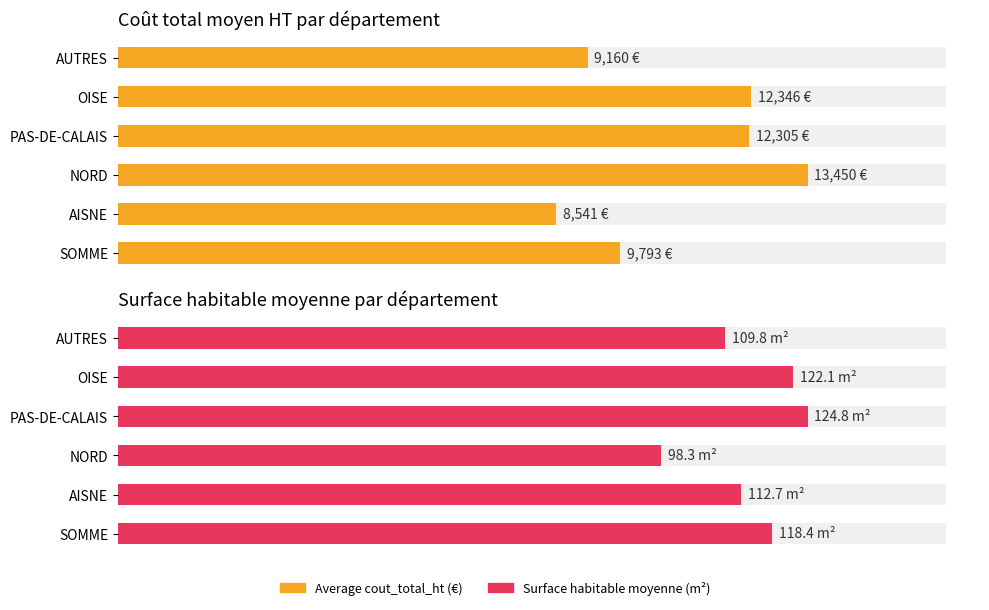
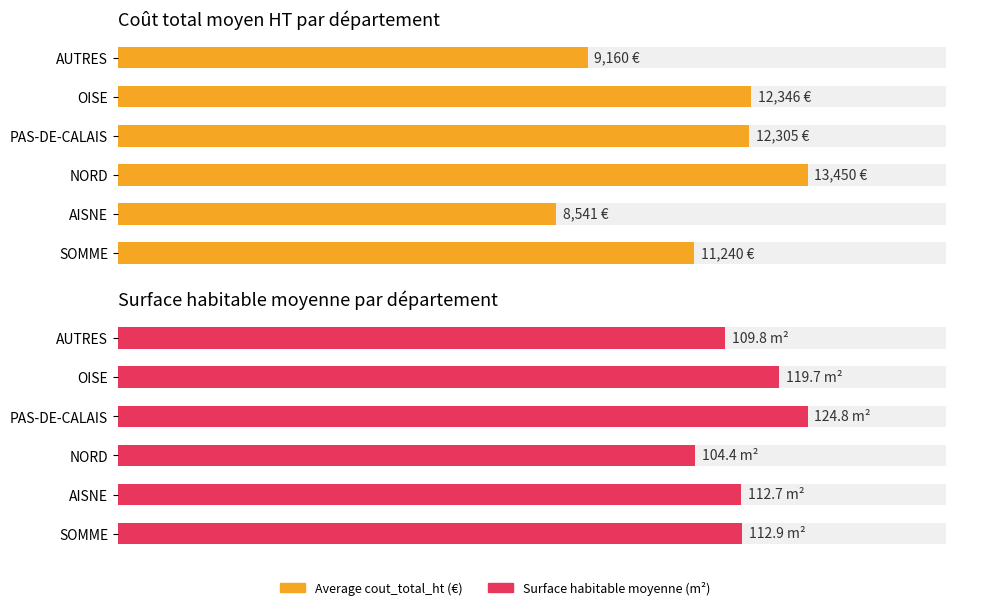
  {
    "Coût total moyen HT par département": {
      "Average cout_total_ht (€)": {
-       "SOMME": "9,793"
+       "SOMME": "11,240"
      }
    },
    "Surface habitable moyenne par département": {
      "Surface habitable moyenne (m²)": {
-       "OISE": "122.1",
-       "NORD": "98.3",
-       "SOMME": "118.4"
+       "OISE": "119.7",
+       "NORD": "104.4",
+       "SOMME": "112.9"
      }
    }
  }
